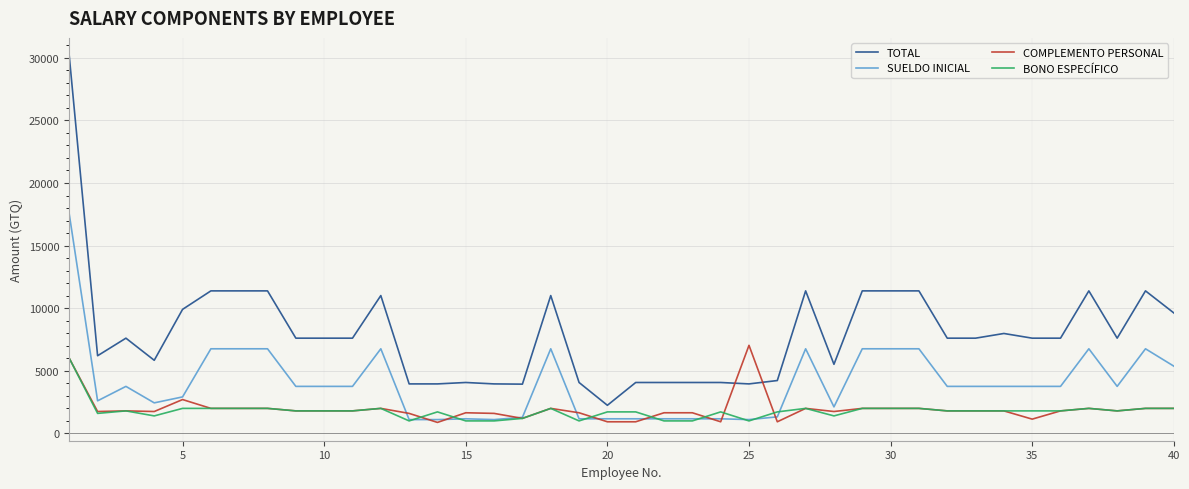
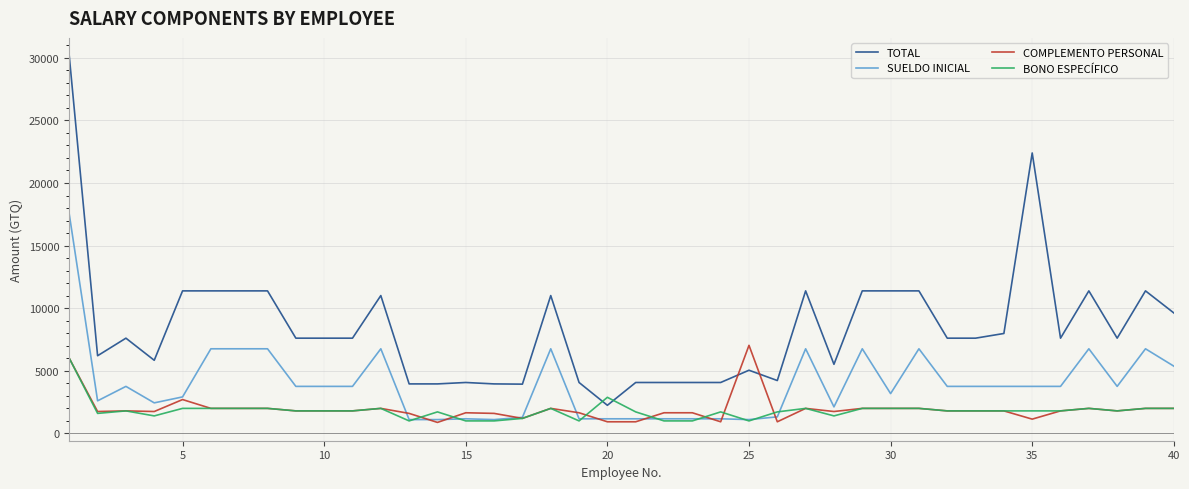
  {
    "TOTAL": {
-     "5": 9900,
+     "5": 11400,
      "10": 7600,
      "15": 4100,
      "20": 2200,
-     "25": 4000,
+     "25": 5000,
      "30": 11400,
-     "35": 7600,
+     "35": 22400,
      "40": 9600
    },
    "SUELDO INICIAL": {
      "5": 2900,
      "10": 3800,
      "20": 1200,
-     "30": 6800,
+     "30": 3200,
      "35": 3800,
      "40": 5400
    },
    "COMPLEMENTO PERSONAL": {
      "5": 2700,
      "15": 1700,
      "20": 900,
      "25": 7000,
      "35": 1100
    },
    "BONO ESPECÍFICO": {
      "5": 2000,
-     "20": 1700,
+     "20": 2900,
      "35": 1800
    }
  }
